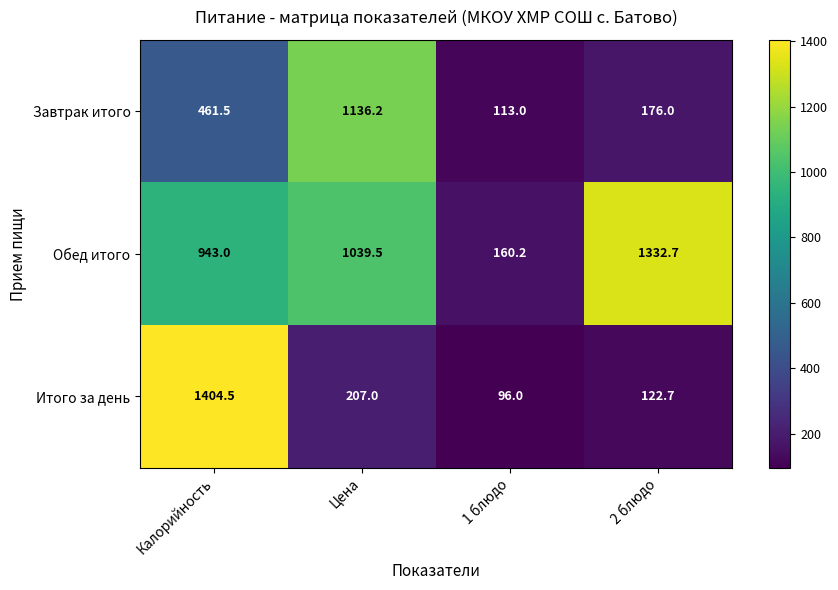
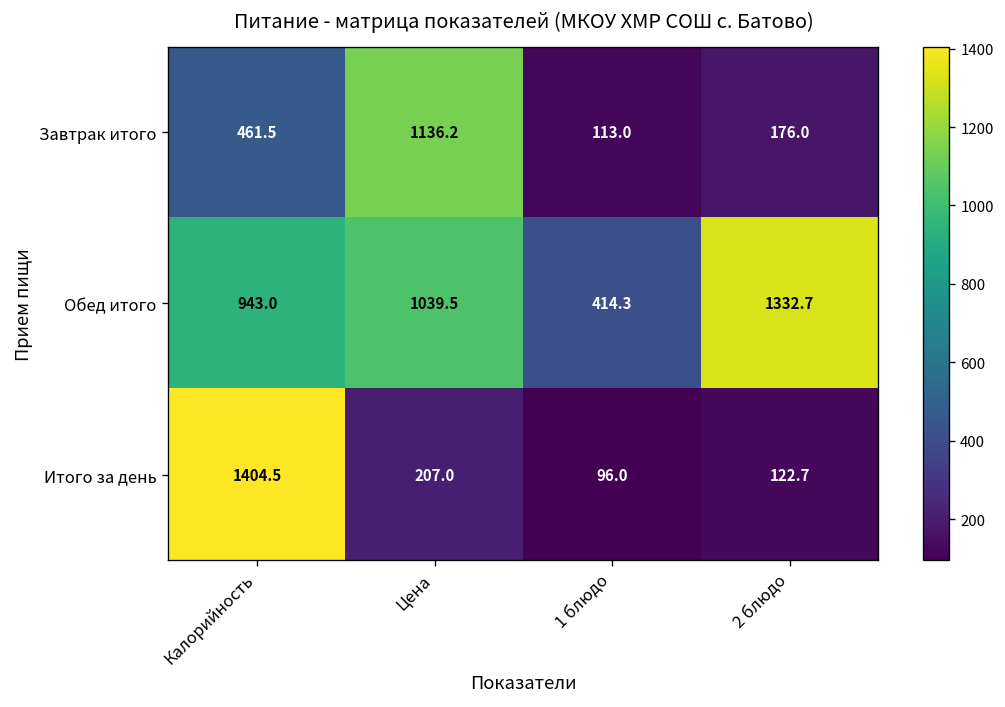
  {
    "Завтрак итого": {
      "Калорийность": 461.5,
      "Цена": 1136.2,
      "1 блюдо": 113.0,
      "2 блюдо": 176.0
    },
    "Обед итого": {
      "Калорийность": 943.0,
      "Цена": 1039.5,
-     "1 блюдо": 160.2,
+     "1 блюдо": 414.3,
      "2 блюдо": 1332.7
    },
    "Итого за день": {
      "Калорийность": 1404.5,
      "Цена": 207.0,
      "1 блюдо": 96.0,
      "2 блюдо": 122.7
    }
  }
